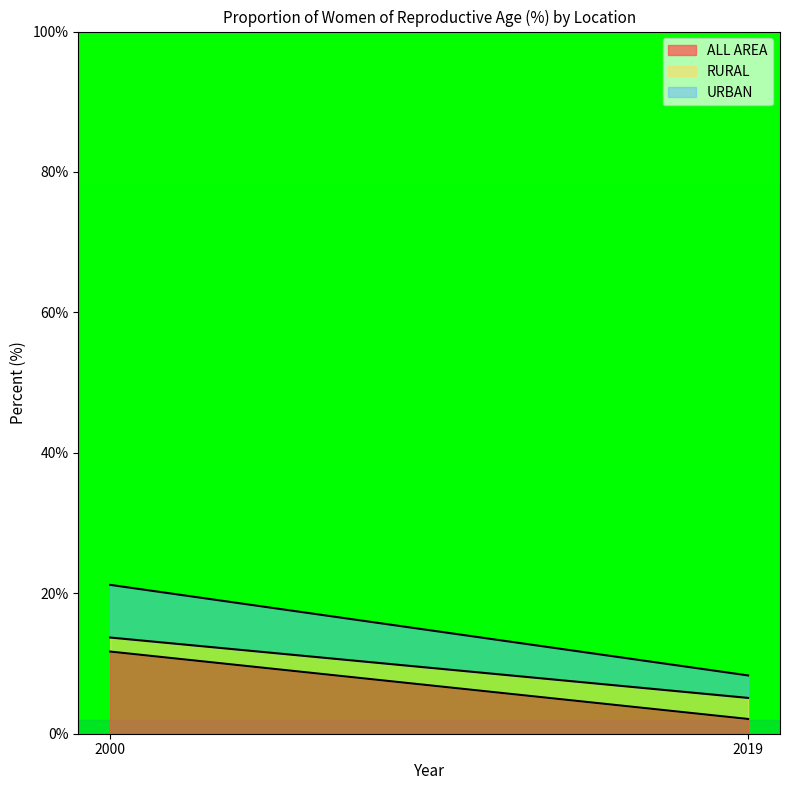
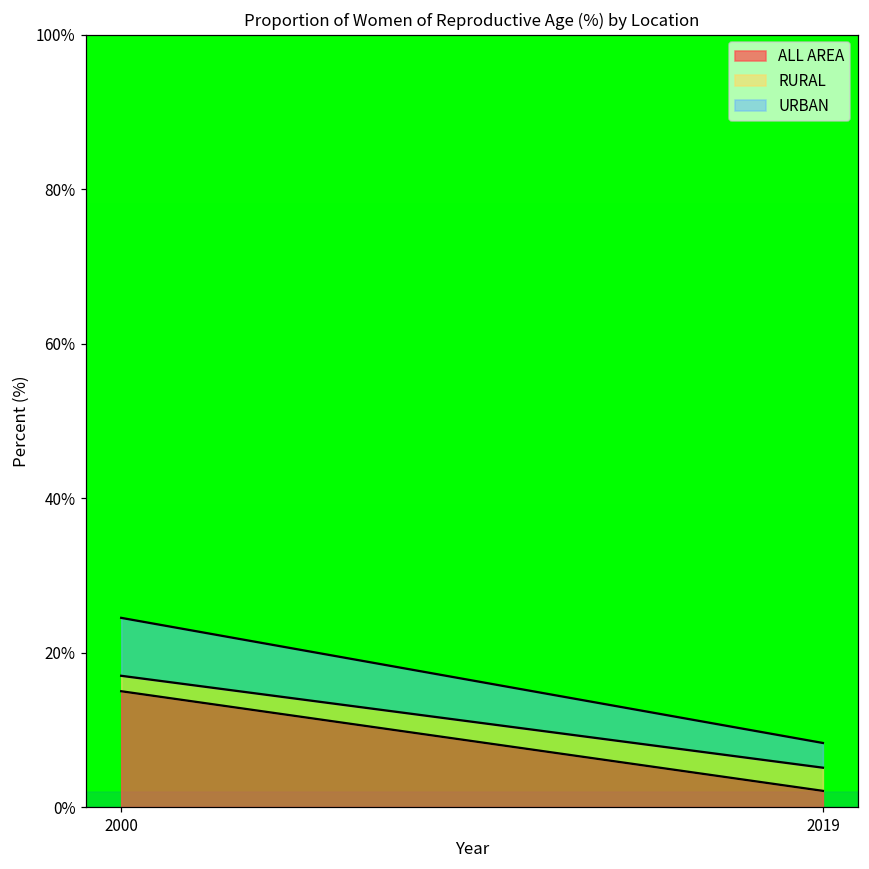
  {
    "ALL AREA": {
-     "2000": "12%",
+     "2000": "15%",
      "2019": "2%"
    },
    "RURAL": {
      "2000": "2%",
      "2019": "3%"
    },
    "URBAN": {
      "2000": "8%",
      "2019": "3%"
    }
  }
